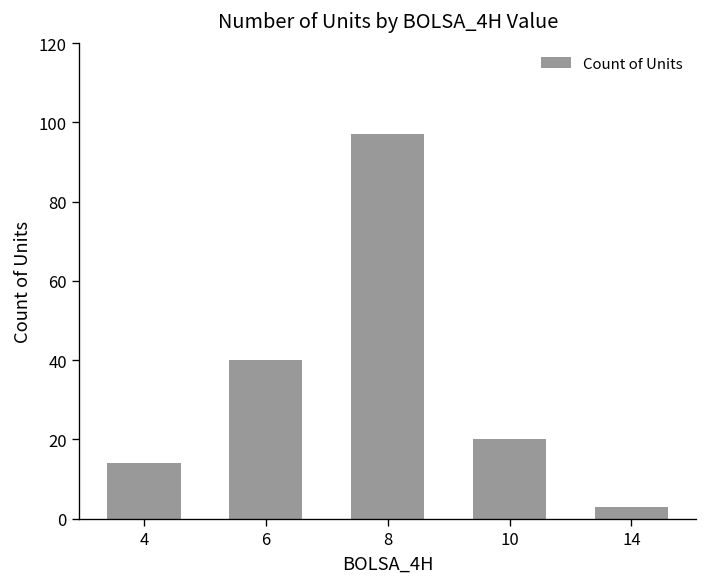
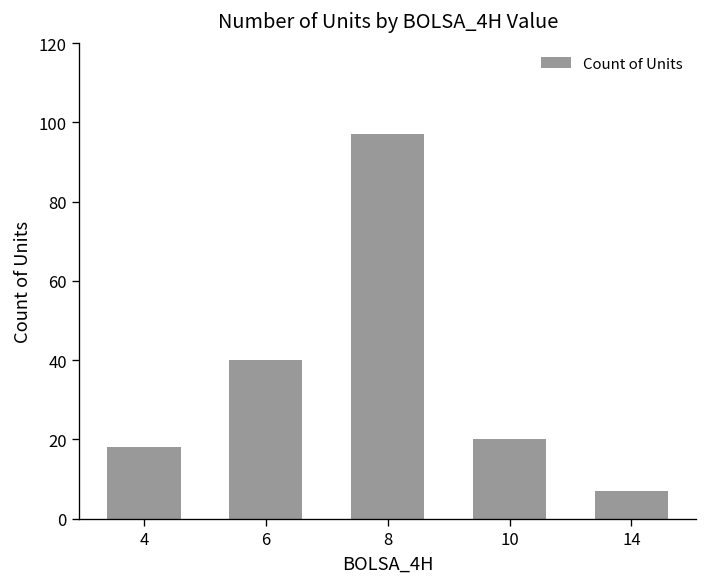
  {
-   "4": 14,
+   "4": 18,
    "6": 40,
    "8": 97,
    "10": 20,
-   "14": 3
+   "14": 7
  }
